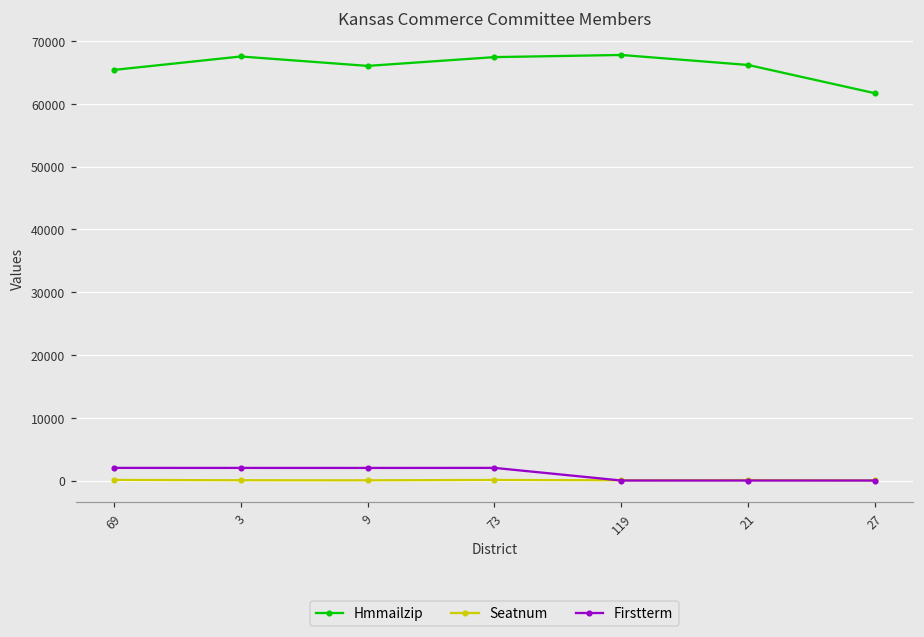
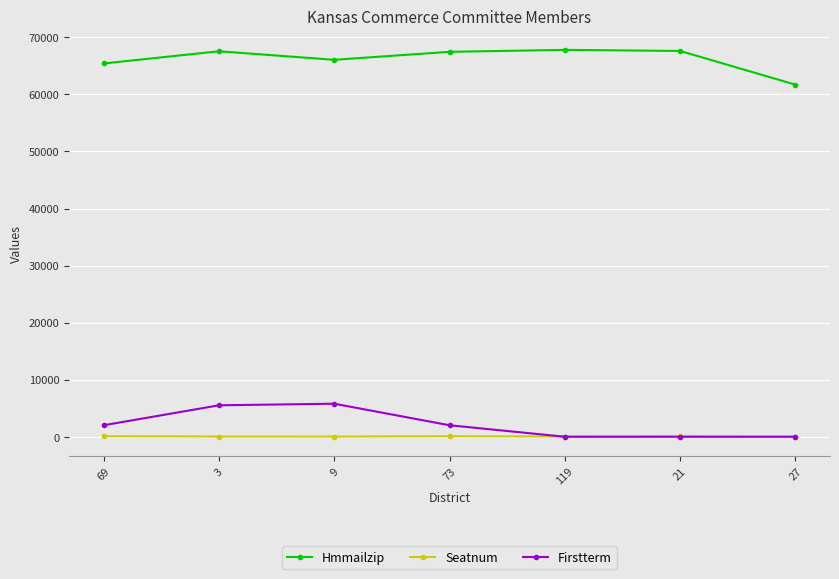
  {
    "Hmmailzip": {
      "69": 65000,
      "3": 68000,
      "9": 66000,
      "73": 67000,
      "119": 68000,
-     "21": 66000,
+     "21": 68000,
      "27": 62000
    },
    "Seatnum": {
      "69": 0,
      "3": 0,
      "9": 0,
      "73": 0
    },
    "Firstterm": {
      "69": 2000,
-     "3": 2000,
-     "9": 2000,
+     "3": 6000,
+     "9": 6000,
      "73": 2000
    }
  }
